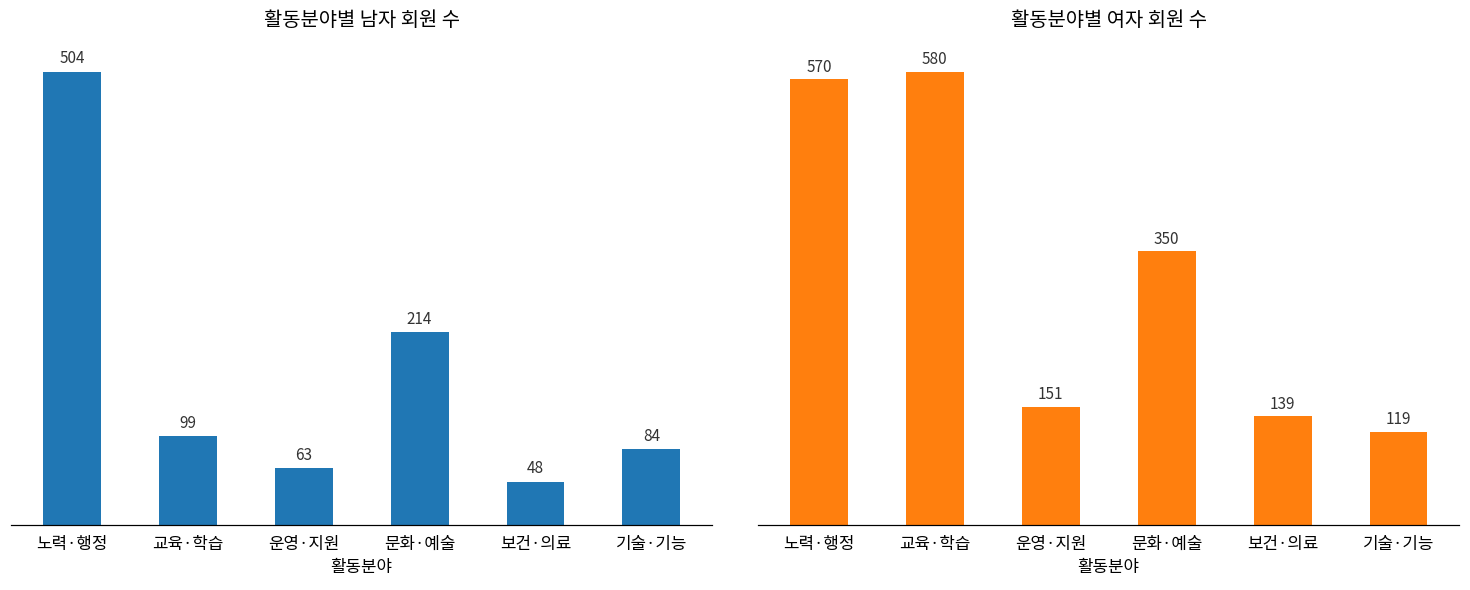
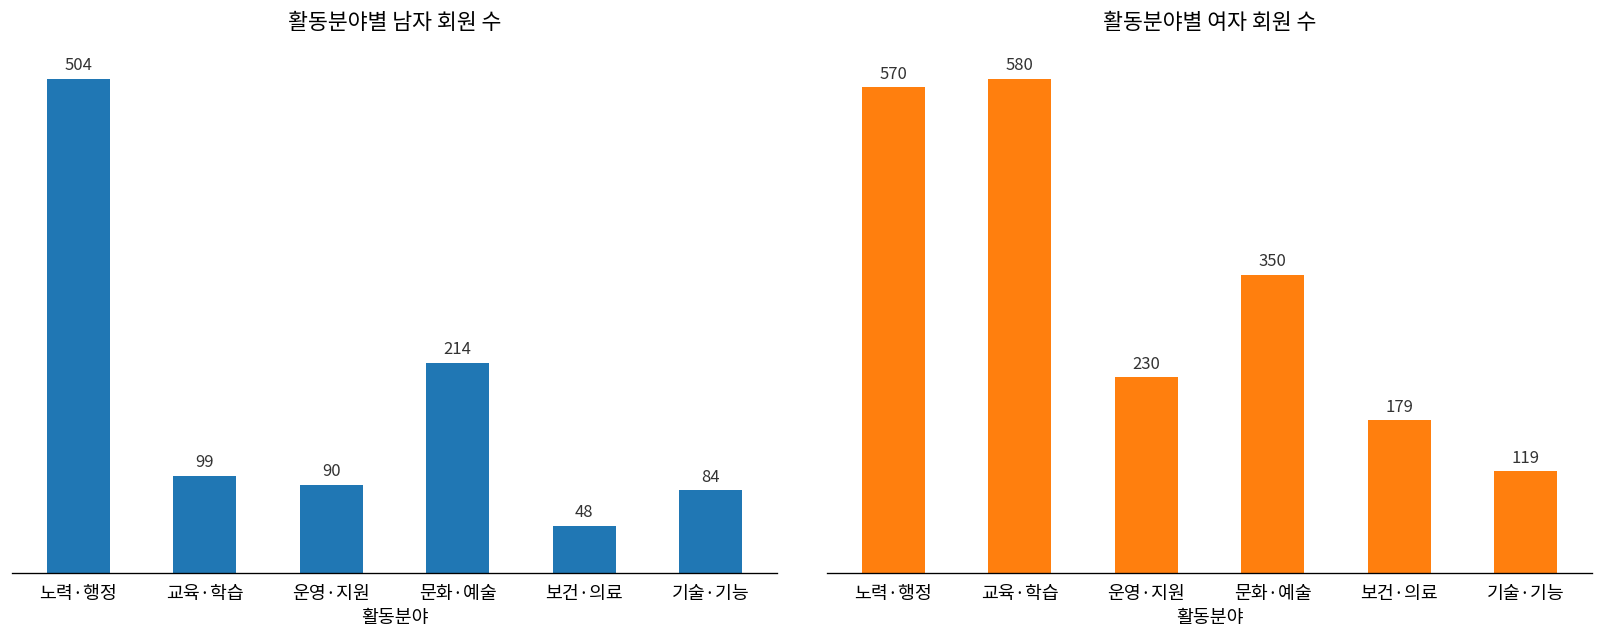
  {
    "활동분야별 남자 회원 수": {
      "노력·행정": 504,
      "교육·학습": 99,
-     "운영·지원": 63,
+     "운영·지원": 90,
      "문화·예술": 214,
      "보건·의료": 48,
      "기술·기능": 84
    },
    "활동분야별 여자 회원 수": {
      "노력·행정": 570,
      "교육·학습": 580,
-     "운영·지원": 151,
+     "운영·지원": 230,
      "문화·예술": 350,
-     "보건·의료": 139,
+     "보건·의료": 179,
      "기술·기능": 119
    }
  }
